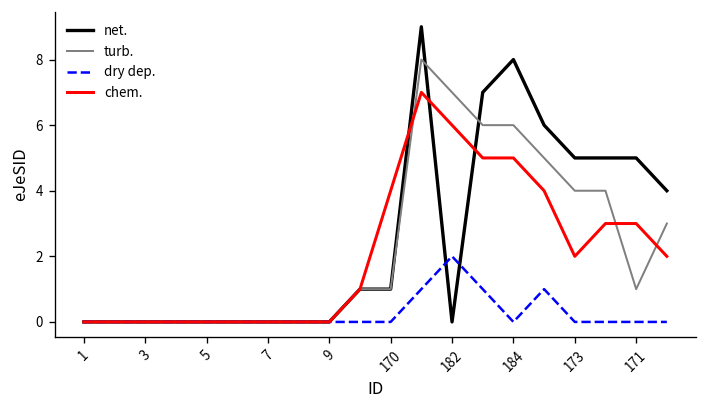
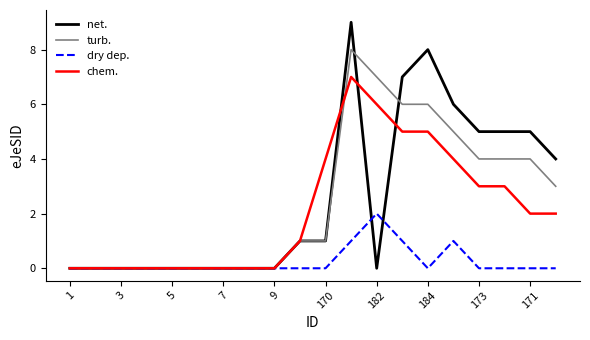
  {
    "net.": {
      "182": 0,
      "184": 8,
      "173": 5,
      "171": 5
    },
    "turb.": {
      "182": 7,
      "184": 6,
      "173": 4,
-     "171": 1
+     "171": 4
    },
    "dry dep.": {
      "170": 0,
      "182": 2,
      "184": 0,
      "173": 0,
      "171": 0
    },
    "chem.": {
      "170": 4,
      "182": 6,
      "184": 5,
-     "173": 2,
-     "171": 3
+     "173": 3,
+     "171": 2
    }
  }
